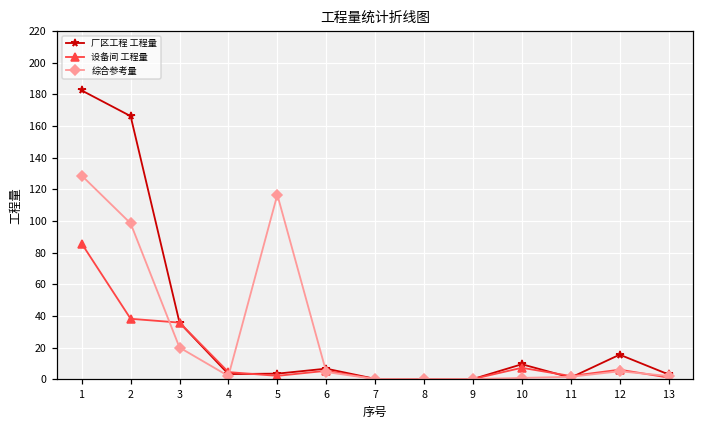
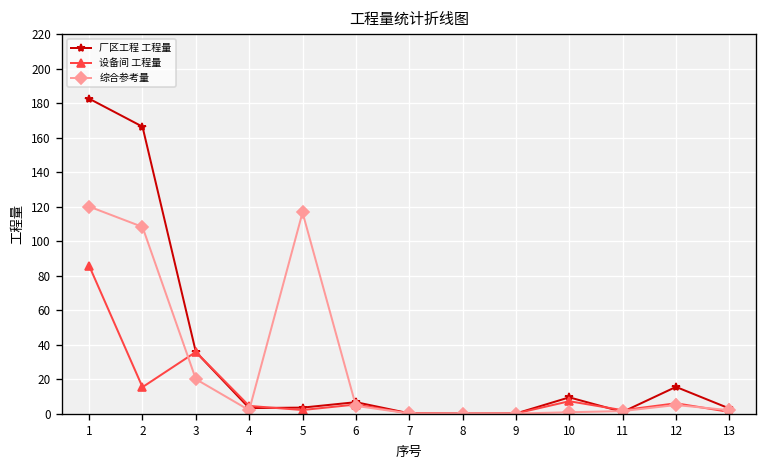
  {
    "厂区工程 工程量": {
      "1": 183,
      "2": 166,
      "10": 9,
      "12": 16
    },
    "设备间 工程量": {
      "1": 86,
-     "2": 38,
+     "2": 15,
      "10": 7
    },
    "综合参考量": {
-     "1": 129,
-     "2": 99,
+     "1": 120,
+     "2": 108,
      "3": 20,
      "5": 117,
      "10": 1
    }
  }
